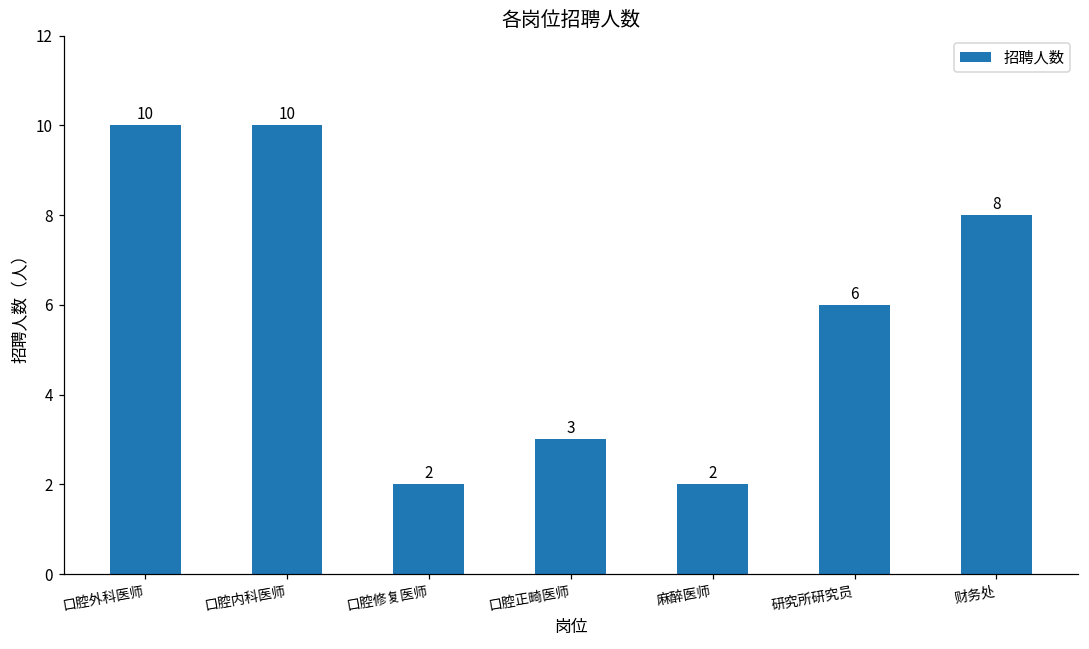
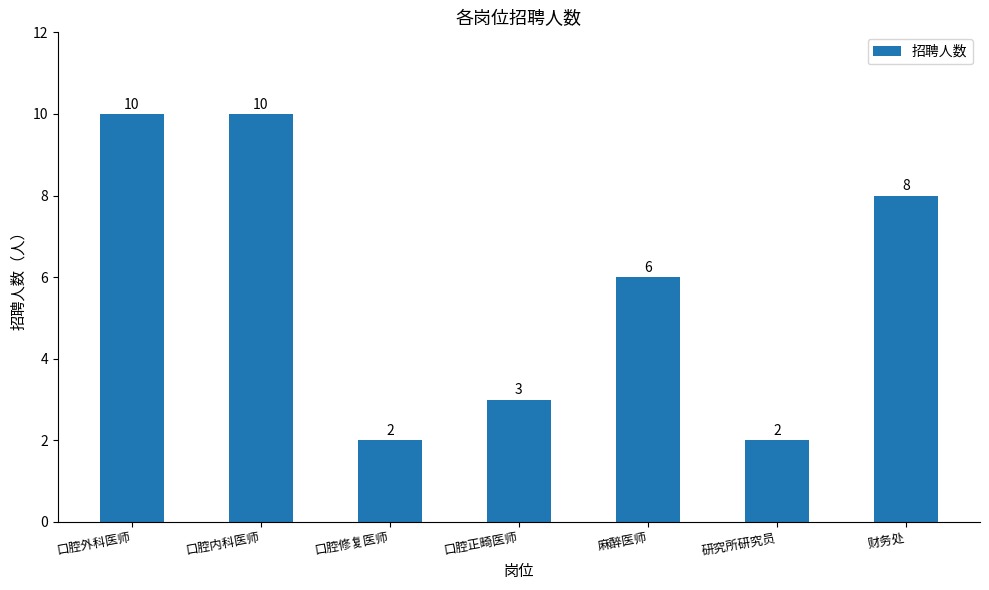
  {
    "口腔外科医师": 10,
    "口腔内科医师": 10,
    "口腔修复医师": 2,
    "口腔正畸医师": 3,
-   "麻醉医师": 2,
-   "研究所研究员": 6,
+   "麻醉医师": 6,
+   "研究所研究员": 2,
    "财务处": 8
  }
